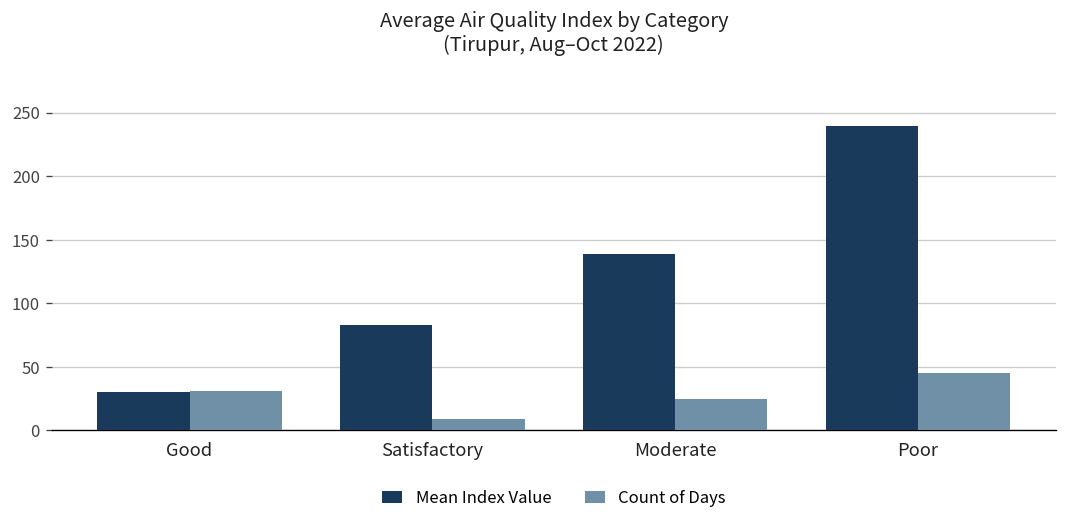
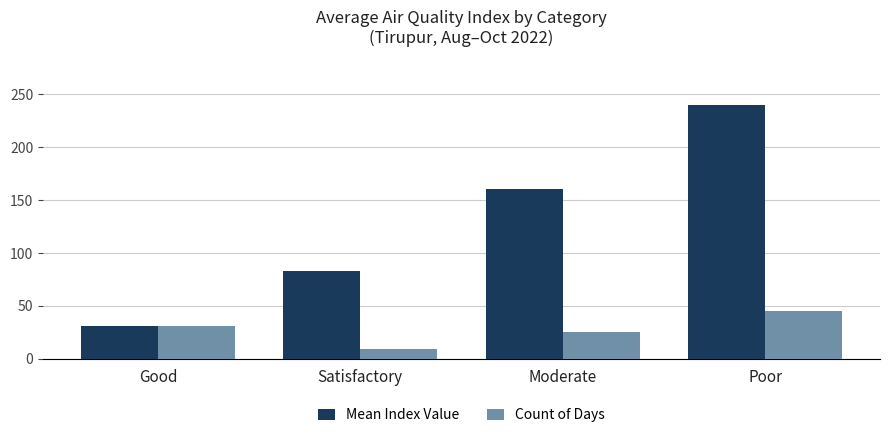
  {
    "Mean Index Value": {
      "Good": 31,
      "Satisfactory": 83,
-     "Moderate": 139,
+     "Moderate": 160,
      "Poor": 240
    },
    "Count of Days": {
      "Good": 31,
      "Satisfactory": 9,
      "Moderate": 25,
      "Poor": 45
    }
  }
